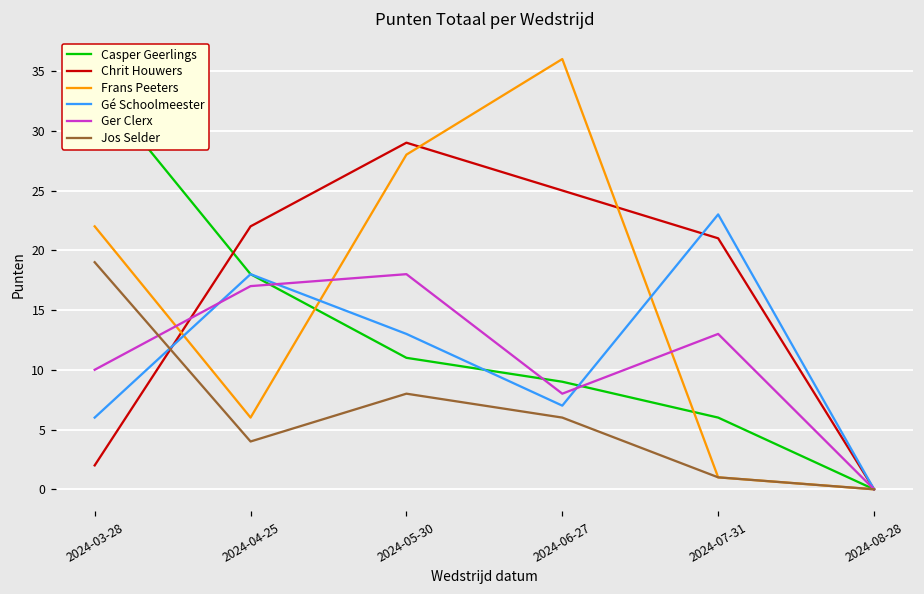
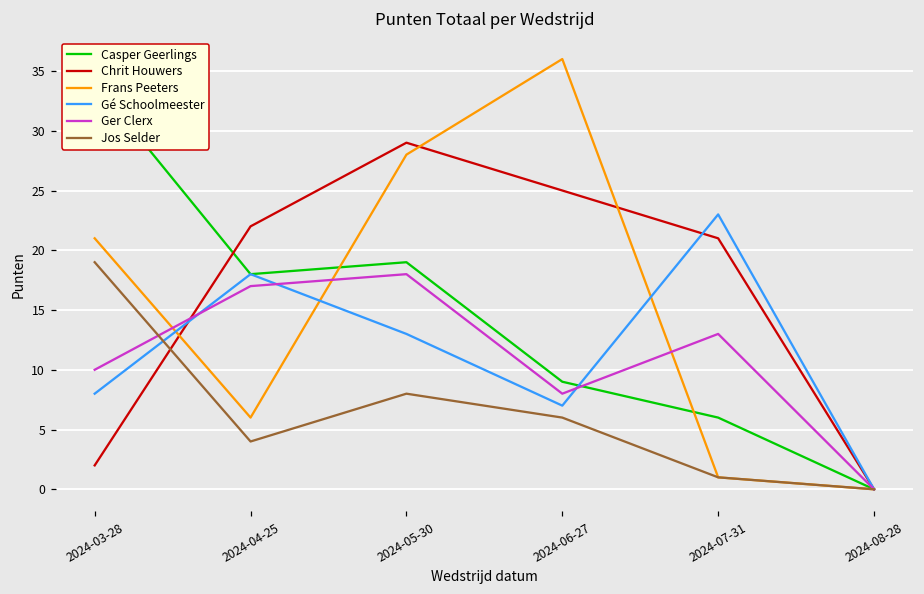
  {
    "Casper Geerlings": {
-     "2024-05-30": 11,
+     "2024-05-30": 19,
      "2024-06-27": 9,
      "2024-07-31": 6
    },
    "Chrit Houwers": {
      "2024-03-28": 2,
      "2024-04-25": 22,
      "2024-05-30": 29,
      "2024-06-27": 25,
      "2024-07-31": 21
    },
    "Frans Peeters": {
-     "2024-03-28": 22,
+     "2024-03-28": 21,
      "2024-04-25": 6,
      "2024-05-30": 28,
      "2024-06-27": 36
    },
    "Gé Schoolmeester": {
-     "2024-03-28": 6,
+     "2024-03-28": 8,
      "2024-05-30": 13,
      "2024-06-27": 7,
      "2024-07-31": 23
    },
    "Ger Clerx": {
      "2024-03-28": 10,
      "2024-04-25": 17,
      "2024-05-30": 18,
      "2024-06-27": 8,
      "2024-07-31": 13
    },
    "Jos Selder": {
      "2024-03-28": 19,
      "2024-04-25": 4,
      "2024-05-30": 8,
      "2024-06-27": 6
    }
  }
